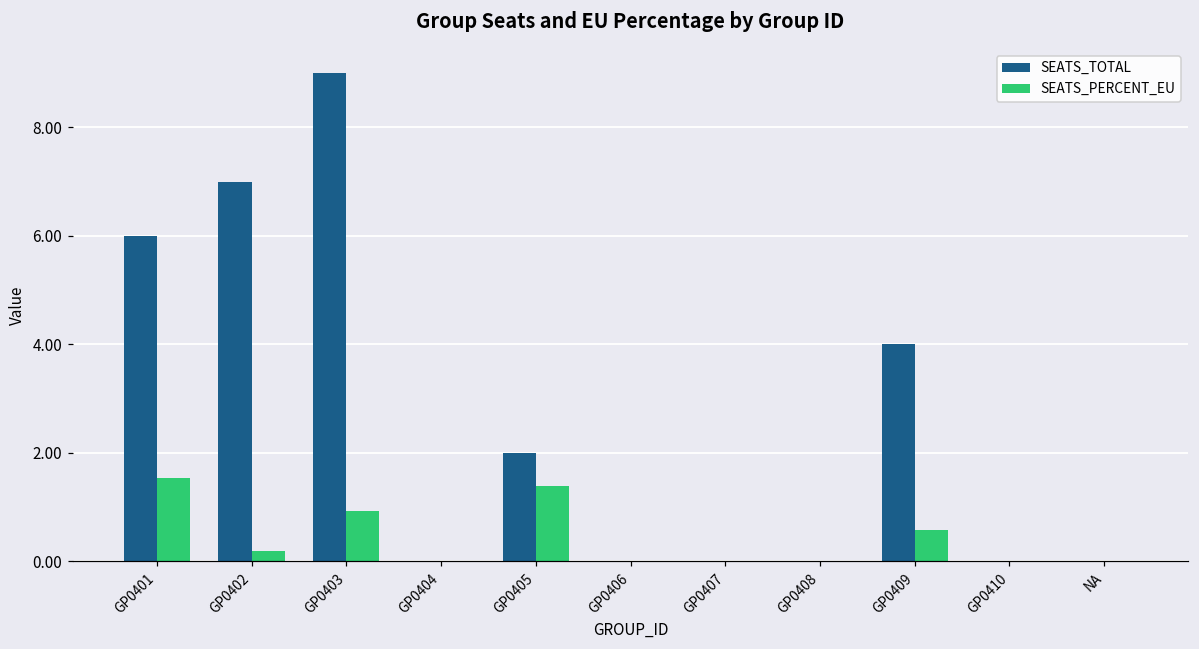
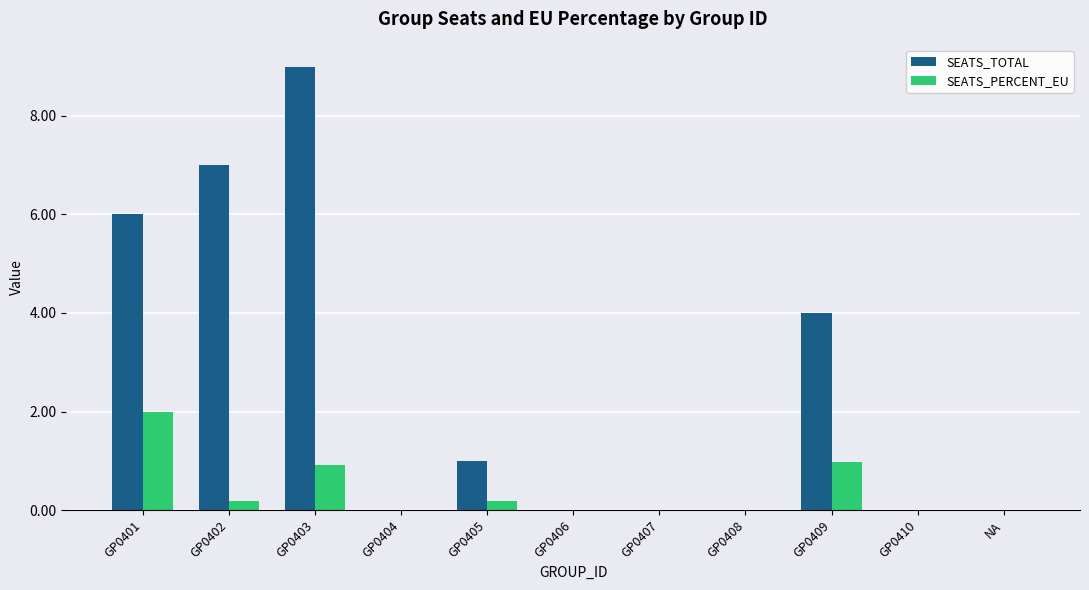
  {
    "SEATS_TOTAL": {
      "GP0401": 6,
      "GP0402": 7,
      "GP0403": 9,
      "GP0404": 0,
-     "GP0405": 2,
+     "GP0405": 1,
      "GP0406": 0,
      "GP0407": 0,
      "GP0408": 0,
      "GP0409": 4,
      "GP0410": 0,
      "NA": 0
    },
    "SEATS_PERCENT_EU": {
-     "GP0401": 1.5,
+     "GP0401": 2.0,
      "GP0402": 0.2,
      "GP0403": 0.9,
      "GP0404": 0.0,
-     "GP0405": 1.4,
+     "GP0405": 0.2,
      "GP0406": 0.0,
      "GP0407": 0.0,
      "GP0408": 0.0,
-     "GP0409": 0.6,
+     "GP0409": 1.0,
      "GP0410": 0.0,
      "NA": 0.0
    }
  }
